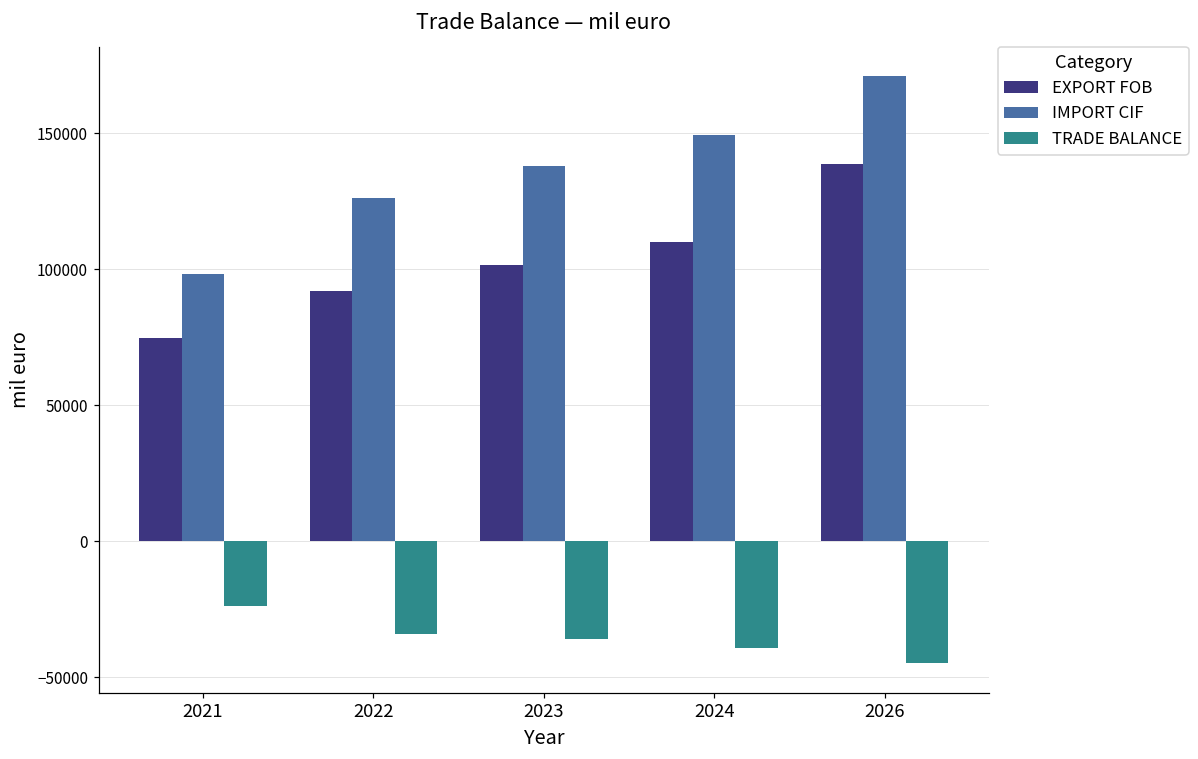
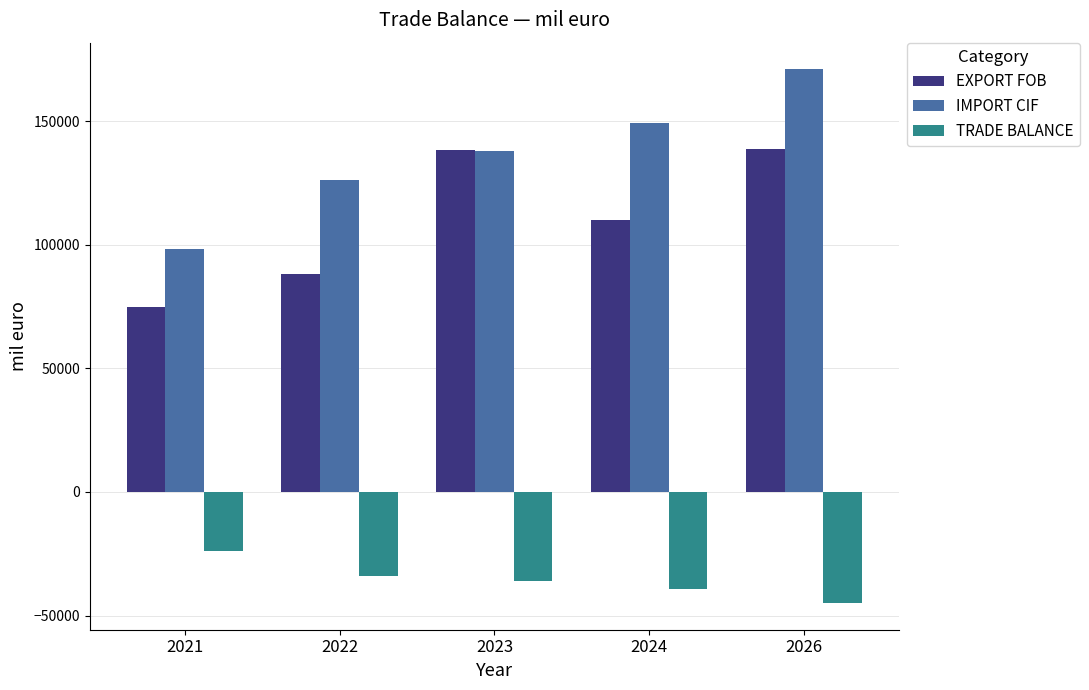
  {
    "EXPORT FOB": {
      "2021": 75000,
-     "2022": 92000,
-     "2023": 102000,
+     "2022": 88000,
+     "2023": 138000,
      "2024": 110000,
      "2026": 139000
    }
  }
